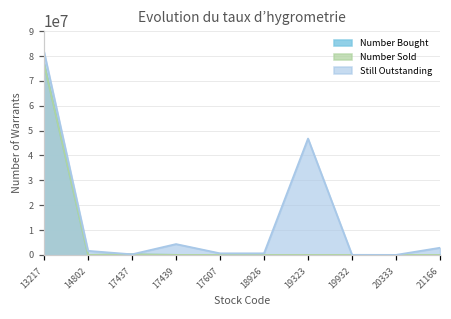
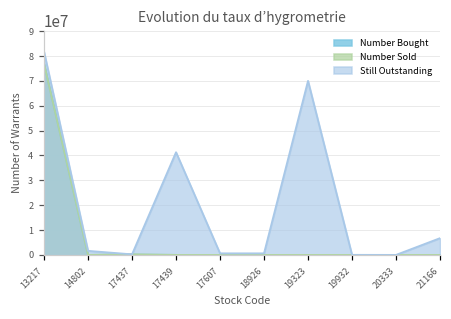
  {
    "Number Sold": {
      "13217": 77000000,
      "14802": 0,
      "17439": 0,
      "19323": 0,
      "21166": 0
    },
    "Still Outstanding": {
      "13217": 82000000,
      "14802": 2000000,
-     "17439": 4000000,
-     "19323": 47000000,
-     "21166": 3000000
+     "17439": 41000000,
+     "19323": 70000000,
+     "21166": 7000000
    }
  }
